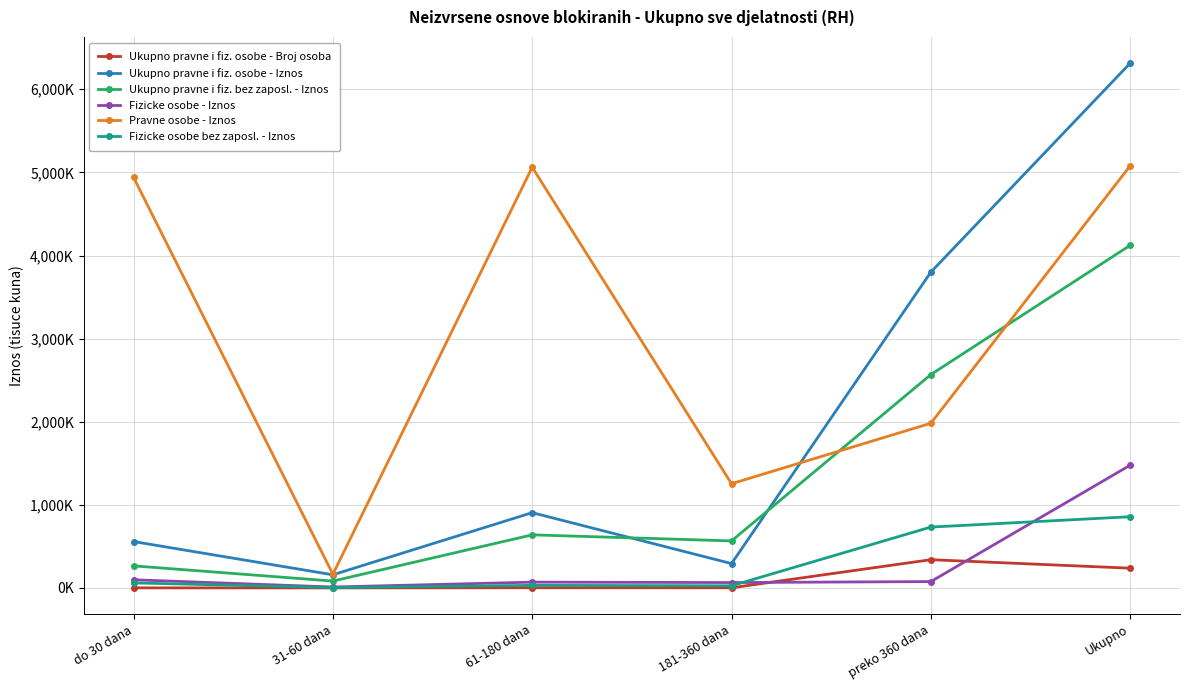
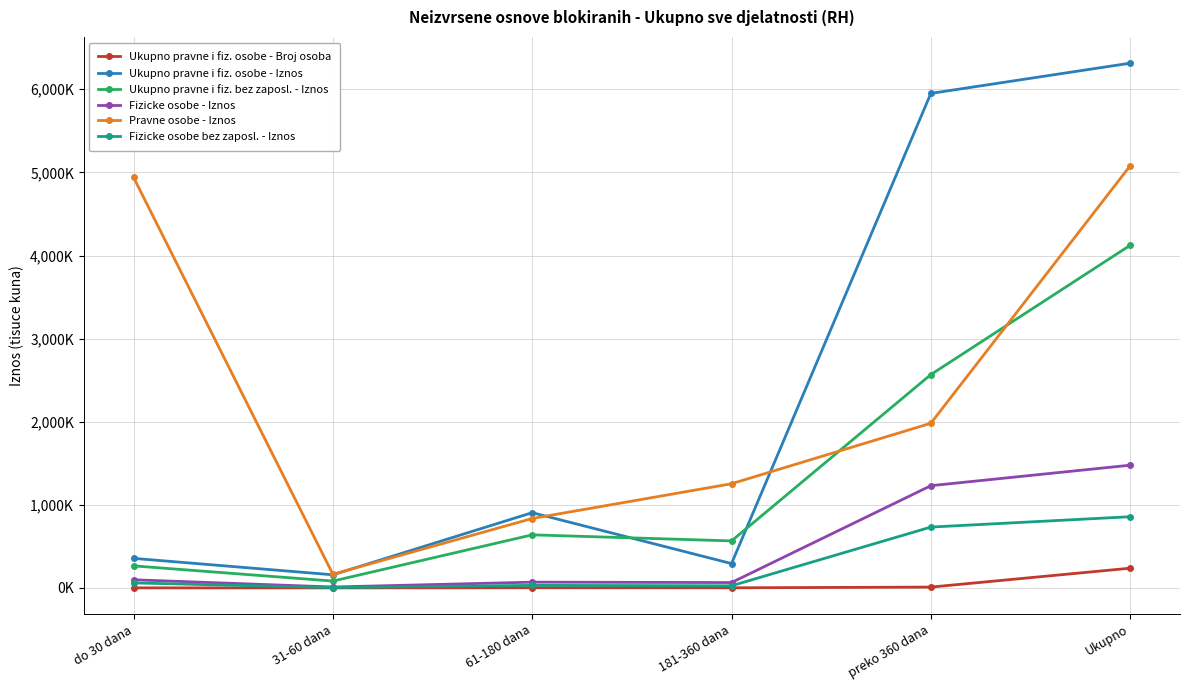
  {
    "Ukupno pravne i fiz. osobe - Broj osoba": {
      "do 30 dana": "0",
-     "preko 360 dana": "300,000",
+     "preko 360 dana": "0",
      "Ukupno": "200,000"
    },
    "Ukupno pravne i fiz. osobe - Iznos": {
-     "do 30 dana": "600,000",
+     "do 30 dana": "400,000",
      "61-180 dana": "900,000",
      "181-360 dana": "300,000",
-     "preko 360 dana": "3,800,000",
+     "preko 360 dana": "6,000,000",
      "Ukupno": "6,300,000"
    },
    "Fizicke osobe - Iznos": {
      "do 30 dana": "100,000",
      "61-180 dana": "100,000",
      "181-360 dana": "100,000",
-     "preko 360 dana": "100,000",
+     "preko 360 dana": "1,200,000",
      "Ukupno": "1,500,000"
    },
    "Pravne osobe - Iznos": {
      "do 30 dana": "4,900,000",
-     "61-180 dana": "5,100,000",
+     "61-180 dana": "800,000",
      "181-360 dana": "1,300,000",
      "preko 360 dana": "2,000,000",
      "Ukupno": "5,100,000"
    }
  }
